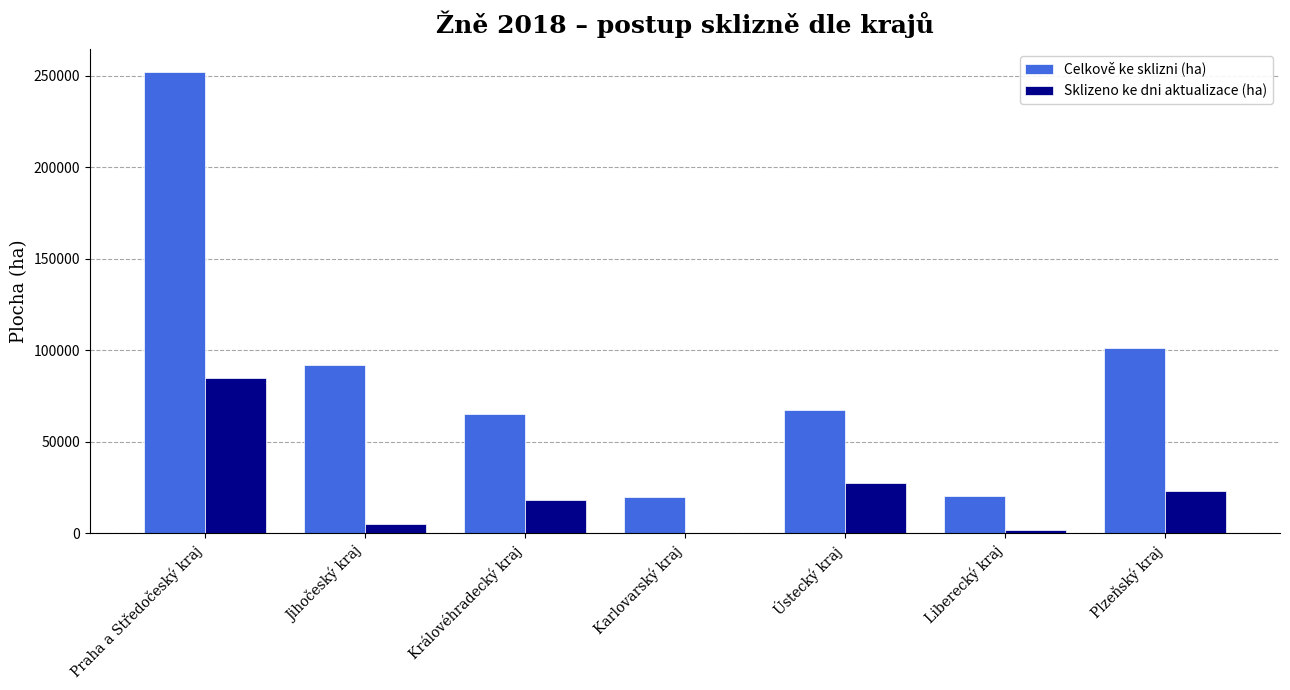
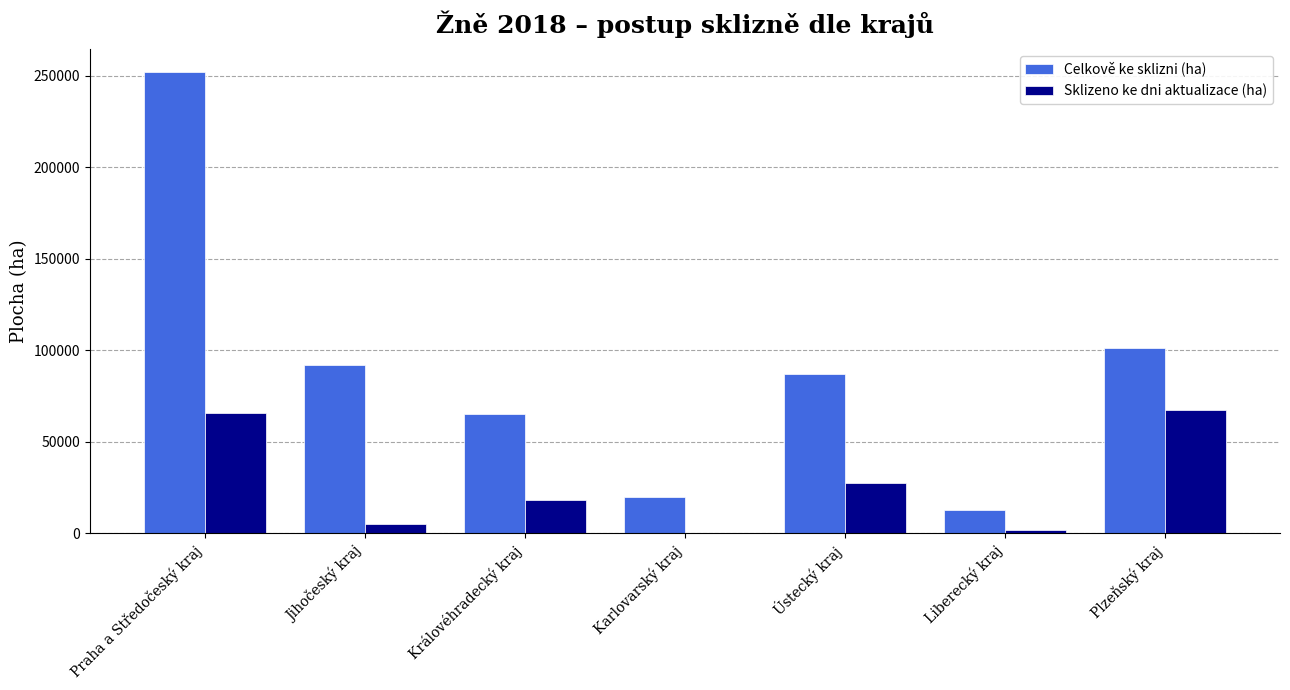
  {
    "Celkově ke sklizni (ha)": {
      "Praha a Středočeský kraj": 252000,
      "Jihočeský kraj": 92000,
      "Královéhradecký kraj": 65000,
      "Karlovarský kraj": 20000,
-     "Ústecký kraj": 67000,
-     "Liberecký kraj": 20000,
+     "Ústecký kraj": 87000,
+     "Liberecký kraj": 13000,
      "Plzeňský kraj": 101000
    },
    "Sklizeno ke dni aktualizace (ha)": {
-     "Praha a Středočeský kraj": 85000,
+     "Praha a Středočeský kraj": 66000,
      "Jihočeský kraj": 5000,
      "Královéhradecký kraj": 18000,
      "Ústecký kraj": 27000,
      "Liberecký kraj": 2000,
-     "Plzeňský kraj": 23000
+     "Plzeňský kraj": 67000
    }
  }
